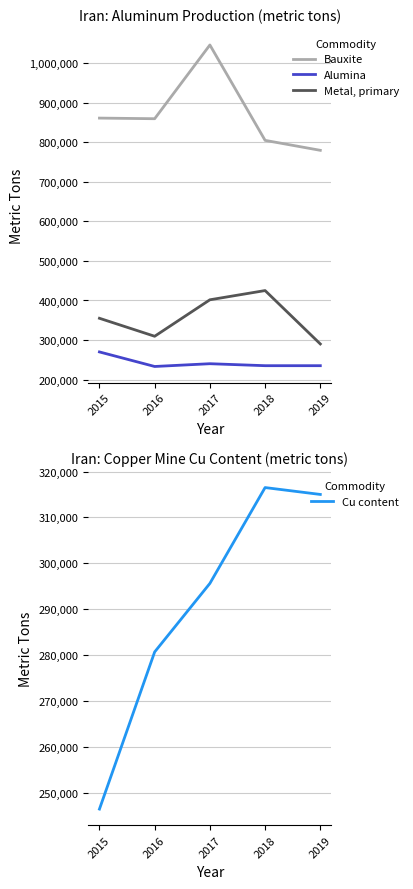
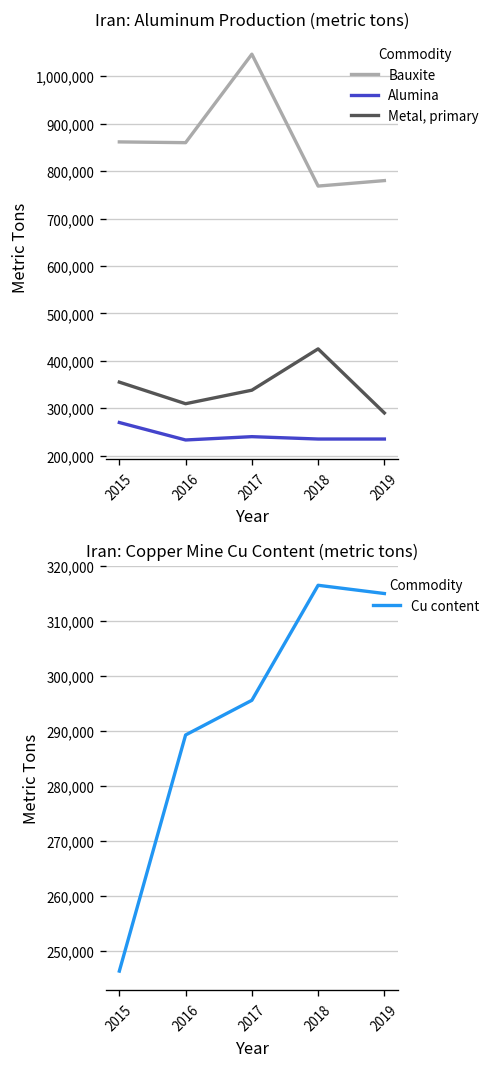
  {
    "Iran: Aluminum Production (metric tons)": {
      "Bauxite": {
        "2015": "860,000",
        "2016": "860,000",
        "2017": "1,050,000",
-       "2018": "810,000",
+       "2018": "770,000",
        "2019": "780,000"
      },
      "Alumina": {
        "2015": "270,000",
        "2016": "230,000",
        "2017": "240,000",
        "2018": "240,000",
        "2019": "240,000"
      },
      "Metal, primary": {
        "2015": "360,000",
        "2016": "310,000",
-       "2017": "400,000",
+       "2017": "340,000",
        "2018": "430,000",
        "2019": "290,000"
      }
    },
    "Iran: Copper Mine Cu Content (metric tons)": {
      "2015": "246,000",
-     "2016": "281,000",
+     "2016": "289,000",
      "2017": "296,000",
      "2018": "317,000",
      "2019": "315,000"
    }
  }
